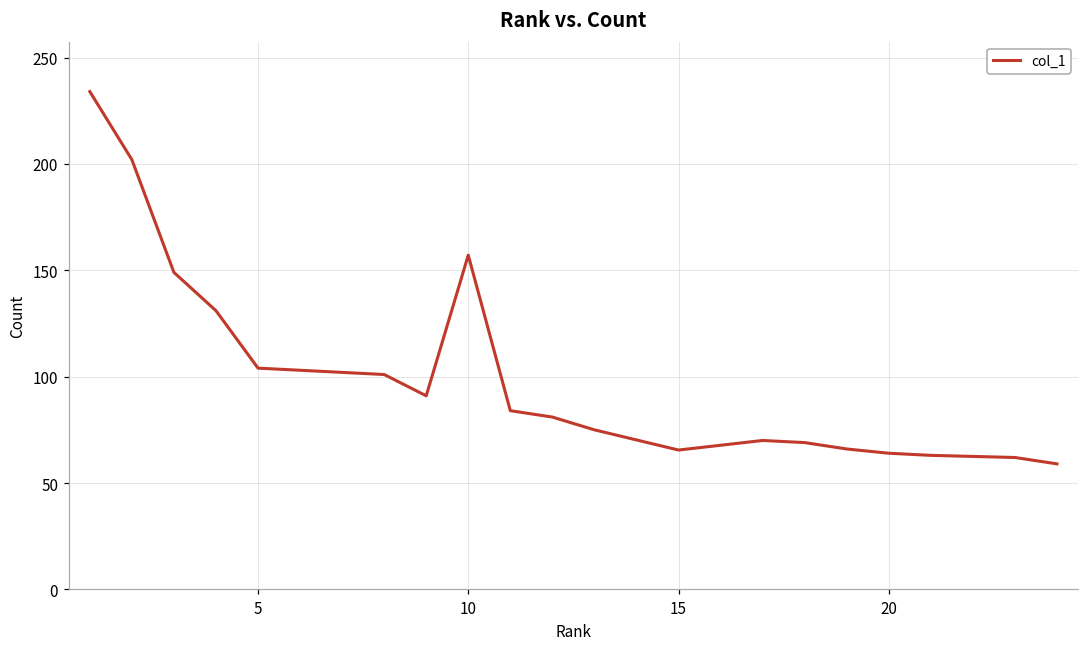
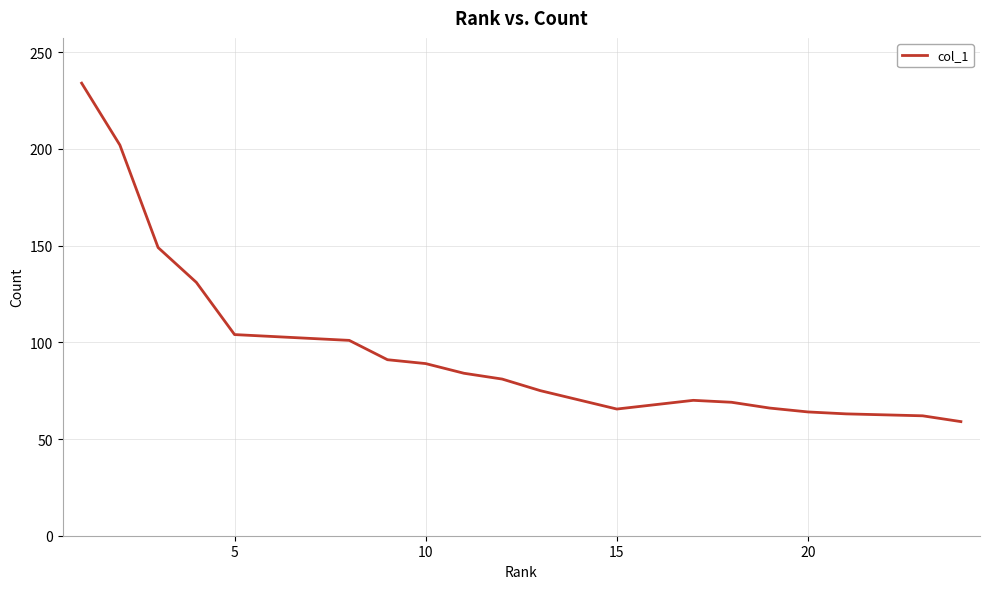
  {
    "5": 104,
-   "10": 157,
+   "10": 89,
    "15": 66,
    "20": 64
  }
